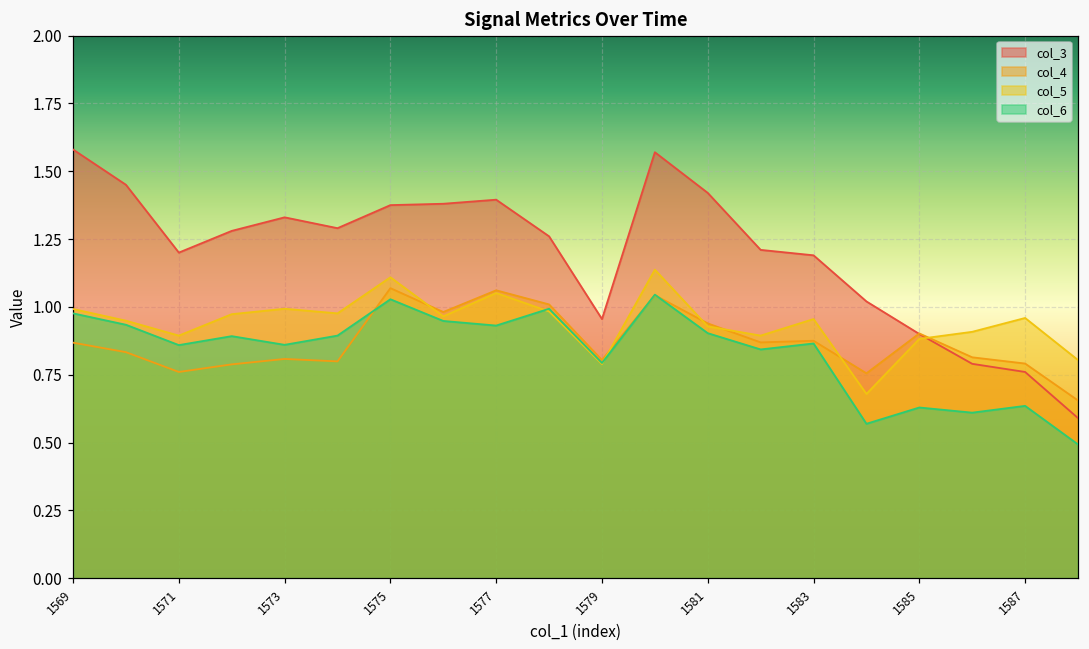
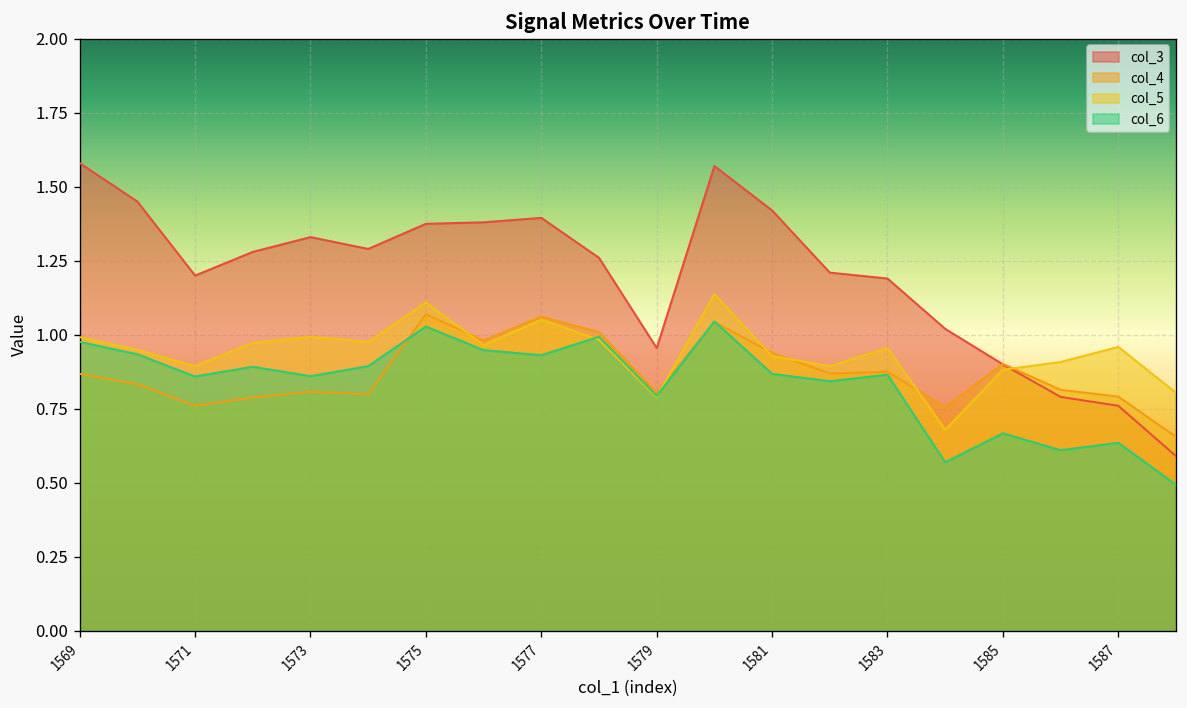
  {
    "col_3": {
      "1569": 1.58,
      "1571": 1.20,
      "1573": 1.33,
      "1575": 1.38,
      "1577": 1.40,
      "1579": 0.96,
      "1581": 1.42,
      "1583": 1.19,
      "1587": 0.76
    },
    "col_6": {
      "1569": 0.98,
      "1571": 0.86,
      "1573": 0.86,
      "1575": 1.03,
      "1577": 0.93,
-     "1581": 0.90,
-     "1585": 0.63,
+     "1581": 0.87,
+     "1585": 0.67,
      "1587": 0.64
    }
  }
